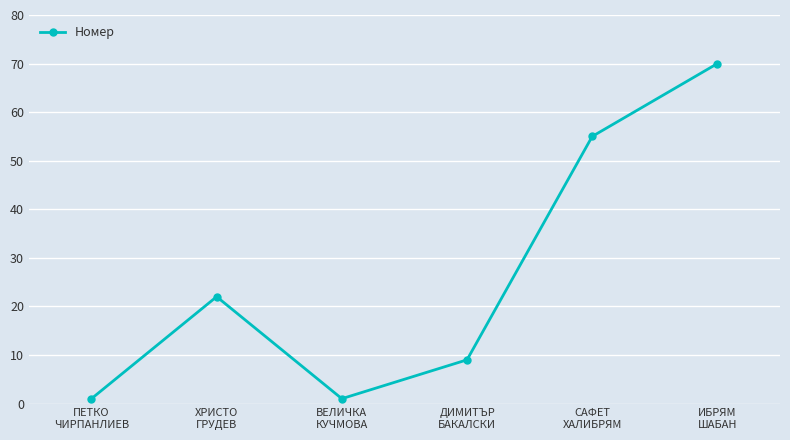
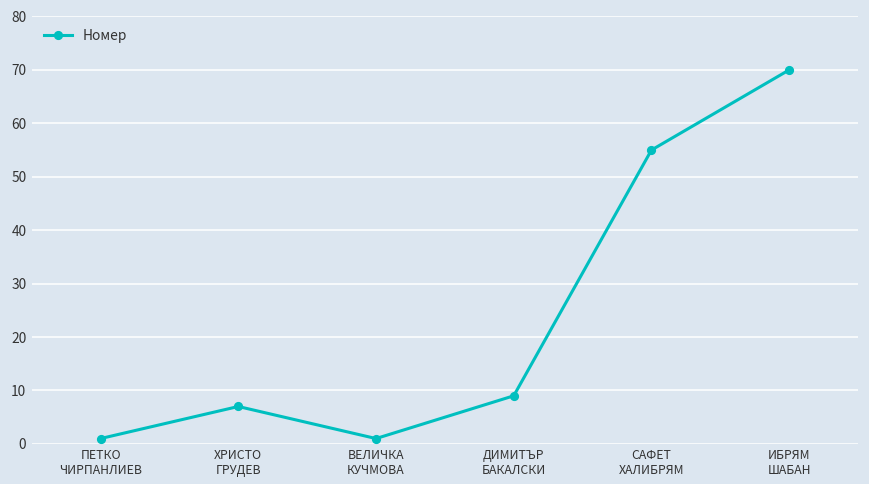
  {
    "ПЕТКО ЧИРПАНЛИЕВ": 1,
-   "ХРИСТО ГРУДЕВ": 22,
+   "ХРИСТО ГРУДЕВ": 7,
    "ВЕЛИЧКА КУЧМОВА": 1,
    "ДИМИТЪР БАКАЛСКИ": 9,
    "САФЕТ ХАЛИБРЯМ": 55,
    "ИБРЯМ ШАБАН": 70
  }
